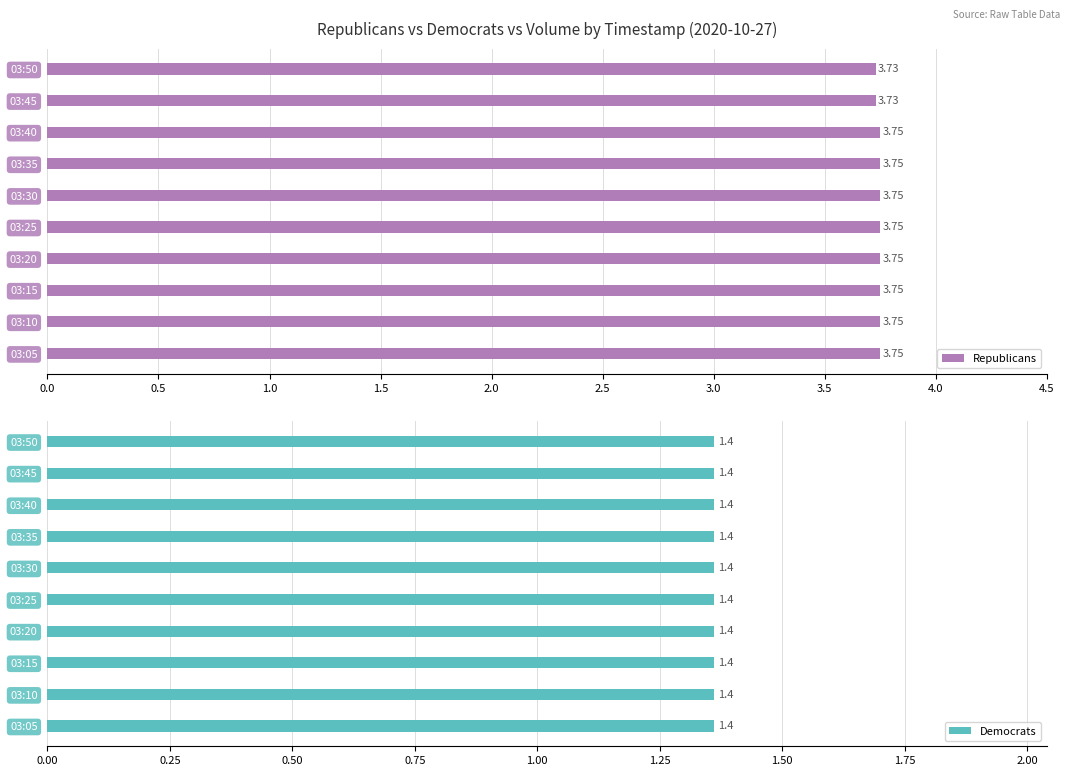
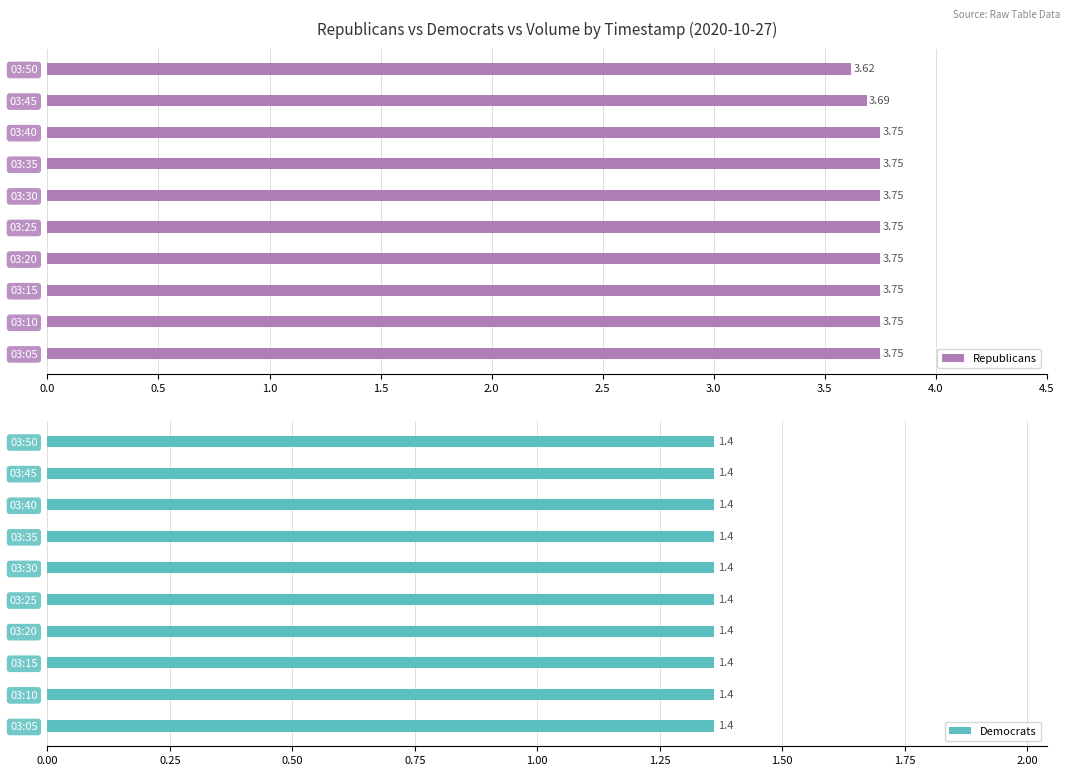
  {
    "Republicans vs Democrats vs Volume by Timestamp (2020-10-27)": {
-     "03:50": 3.73,
-     "03:45": 3.73,
+     "03:50": 3.62,
+     "03:45": 3.69,
      "03:40": 3.75,
      "03:35": 3.75,
      "03:30": 3.75,
      "03:25": 3.75,
      "03:20": 3.75,
      "03:15": 3.75,
      "03:10": 3.75,
      "03:05": 3.75
    }
  }
